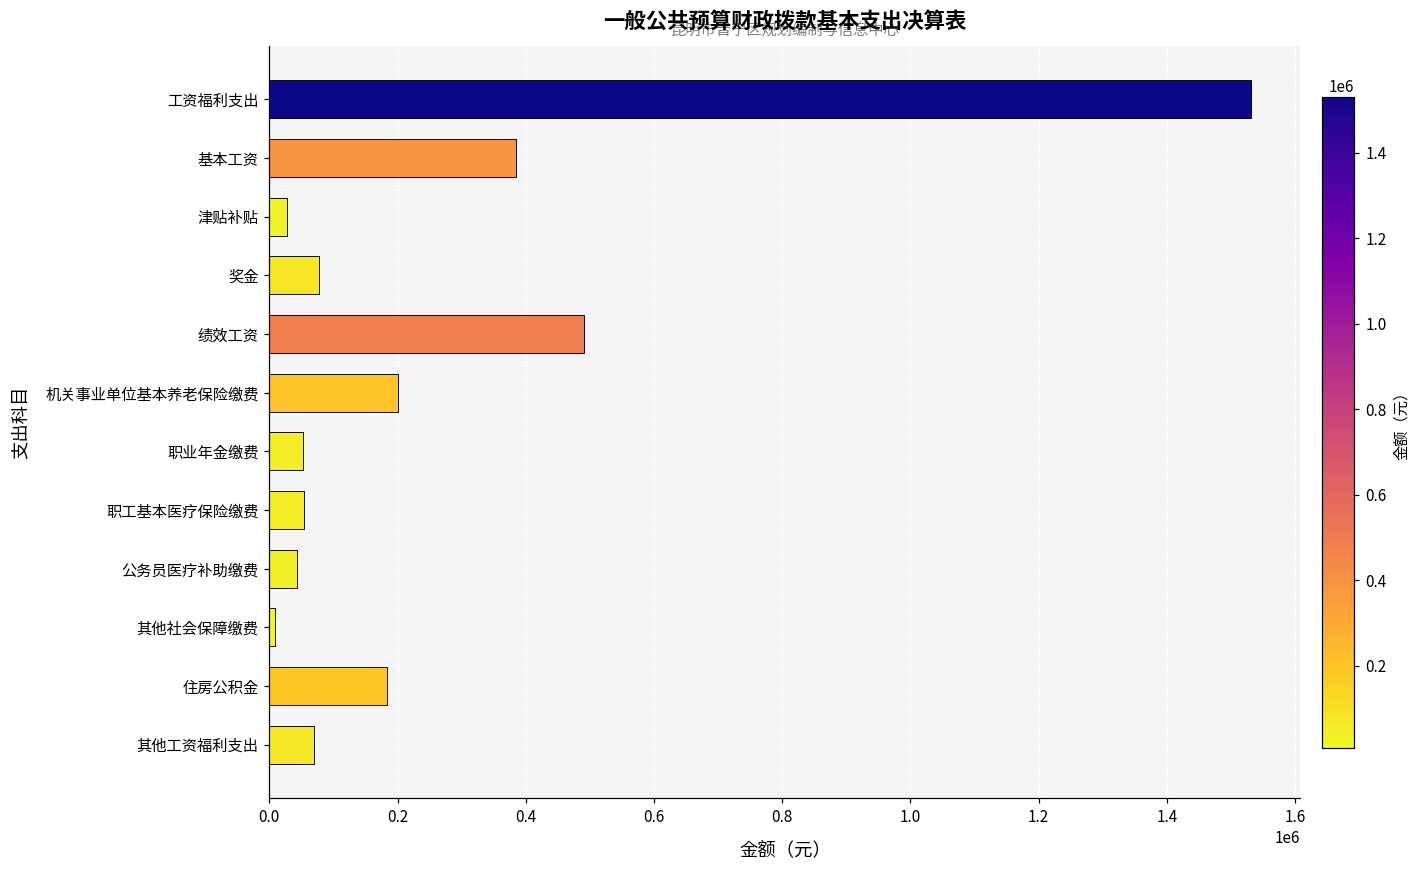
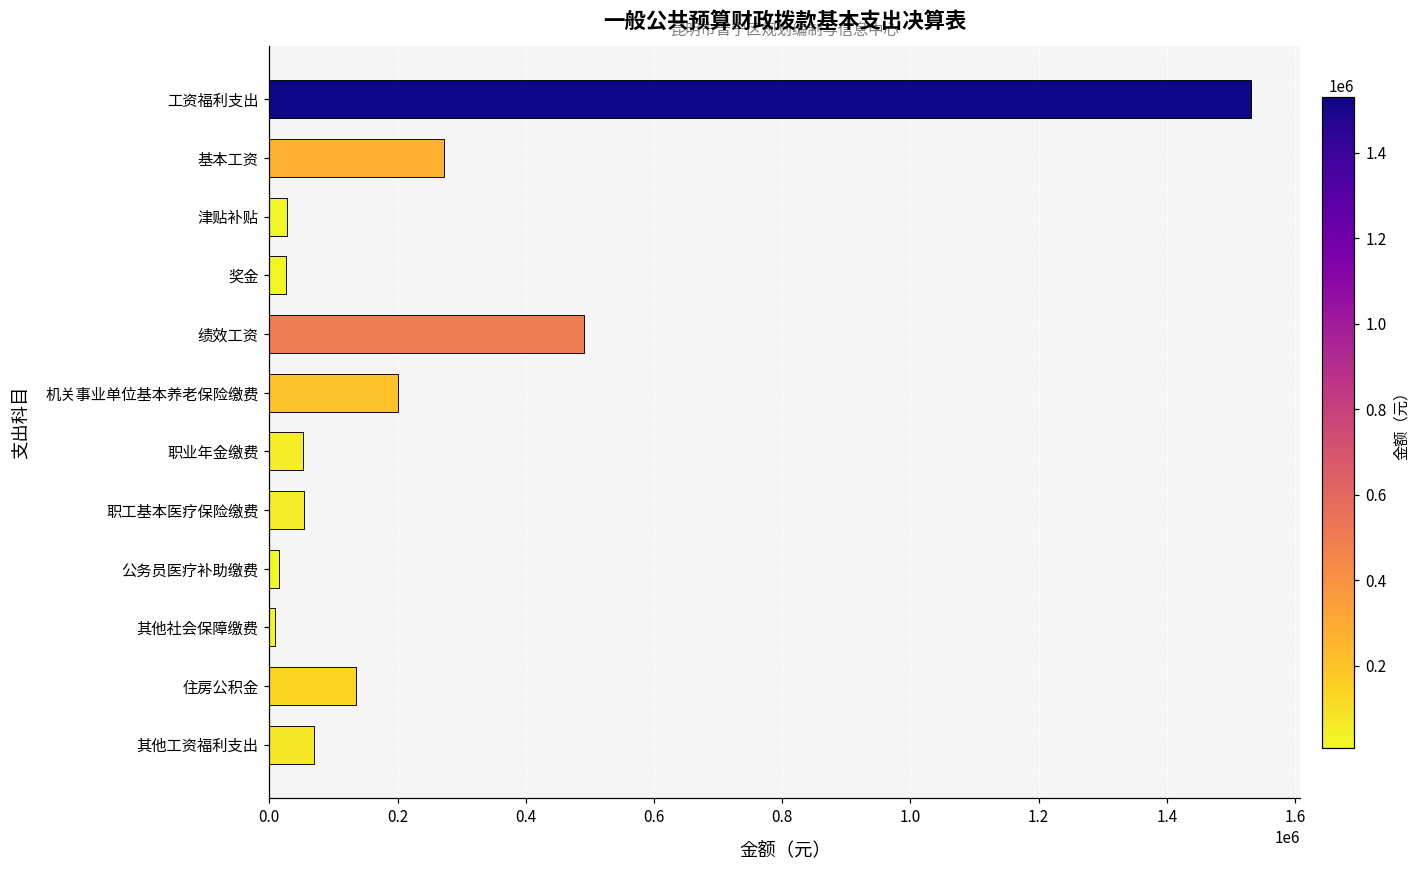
  {
    "工资福利支出": 1530000,
-   "基本工资": 390000,
+   "基本工资": 270000,
    "津贴补贴": 30000,
-   "奖金": 80000,
+   "奖金": 30000,
    "绩效工资": 490000,
    "机关事业单位基本养老保险缴费": 200000,
    "职业年金缴费": 50000,
    "职工基本医疗保险缴费": 50000,
-   "公务员医疗补助缴费": 40000,
+   "公务员医疗补助缴费": 10000,
    "其他社会保障缴费": 10000,
-   "住房公积金": 180000,
+   "住房公积金": 140000,
    "其他工资福利支出": 70000
  }
